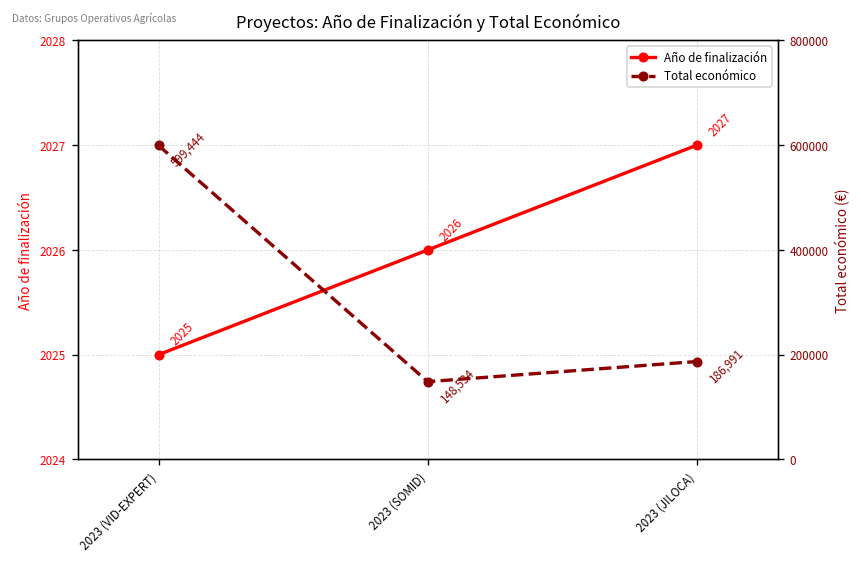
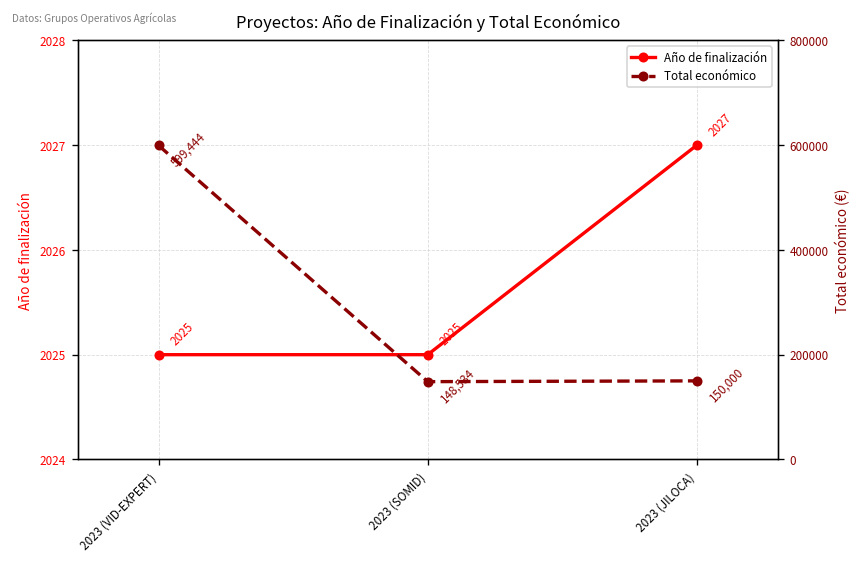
  {
    "Año de finalización": {
      "2023 (VID-EXPERT)": "2025",
-     "2023 (SOMID)": "2026",
+     "2023 (SOMID)": "2025",
      "2023 (JILOCA)": "2027"
    },
    "Total económico": {
      "2023 (VID-EXPERT)": "599,444",
      "2023 (SOMID)": "148,534",
-     "2023 (JILOCA)": "186,991"
+     "2023 (JILOCA)": "150,000"
    }
  }
